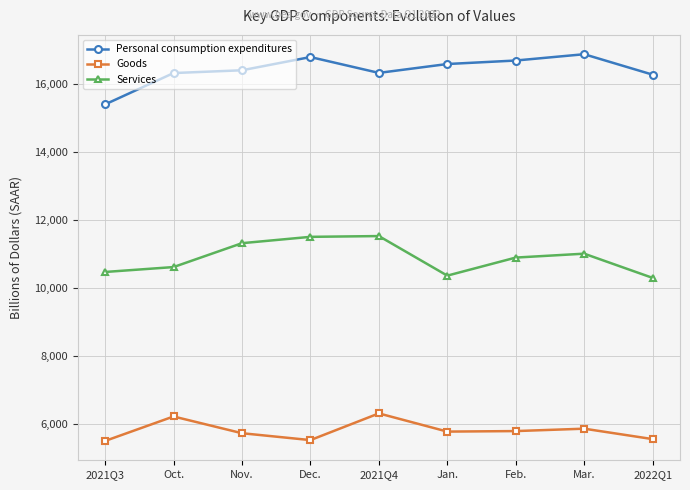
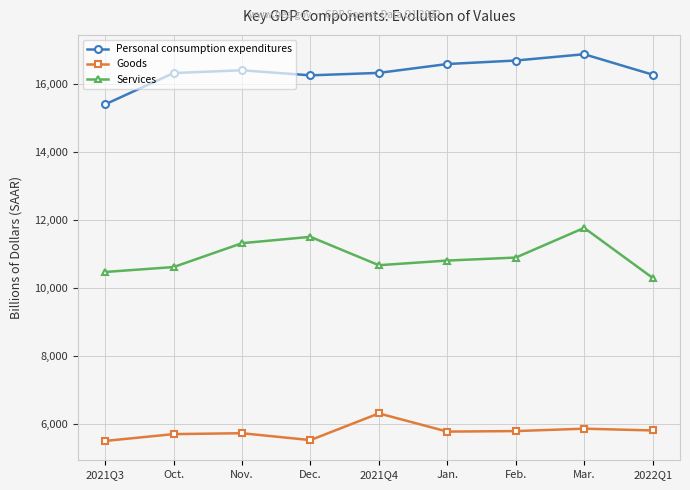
  {
    "Personal consumption expenditures": {
      "2021Q3": "15,400",
-     "Dec.": "16,800",
+     "Dec.": "16,200",
      "2021Q4": "16,300",
      "Jan.": "16,600",
      "Feb.": "16,700",
      "Mar.": "16,900",
      "2022Q1": "16,300"
    },
    "Goods": {
      "2021Q3": "5,500",
-     "Oct.": "6,200",
+     "Oct.": "5,700",
      "Nov.": "5,700",
      "Dec.": "5,500",
      "2021Q4": "6,300",
      "Jan.": "5,800",
      "Feb.": "5,800",
      "Mar.": "5,900",
-     "2022Q1": "5,600"
+     "2022Q1": "5,800"
    },
    "Services": {
      "2021Q3": "10,500",
      "Oct.": "10,600",
      "Nov.": "11,300",
      "Dec.": "11,500",
-     "2021Q4": "11,500",
-     "Jan.": "10,400",
+     "2021Q4": "10,700",
+     "Jan.": "10,800",
      "Feb.": "10,900",
-     "Mar.": "11,000",
+     "Mar.": "11,800",
      "2022Q1": "10,300"
    }
  }
